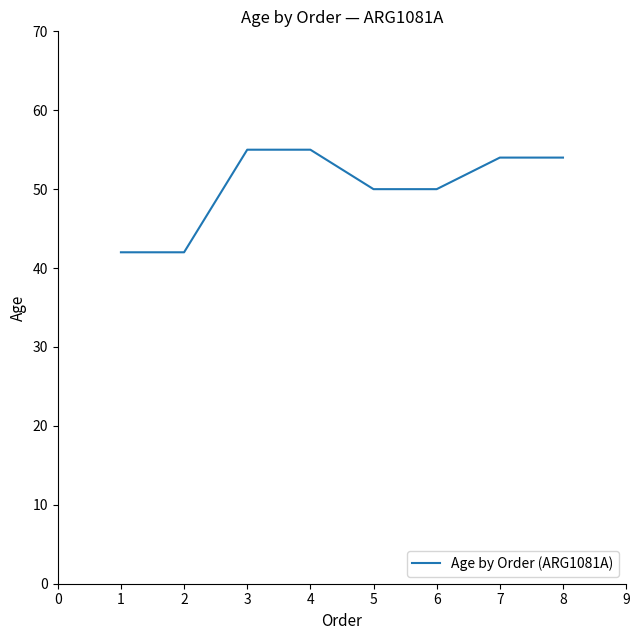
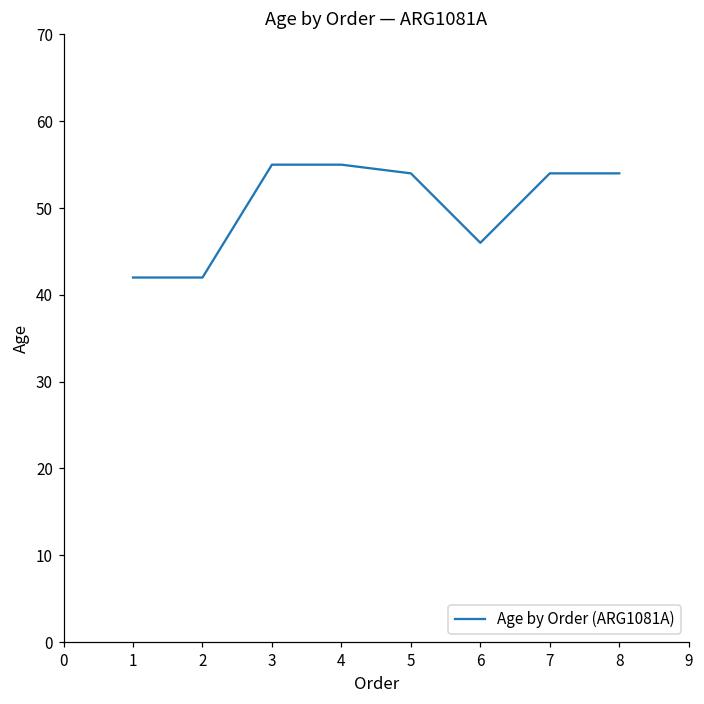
  {
    "1": 42,
    "2": 42,
    "3": 55,
    "4": 55,
-   "5": 50,
-   "6": 50,
+   "5": 54,
+   "6": 46,
    "7": 54,
    "8": 54
  }
